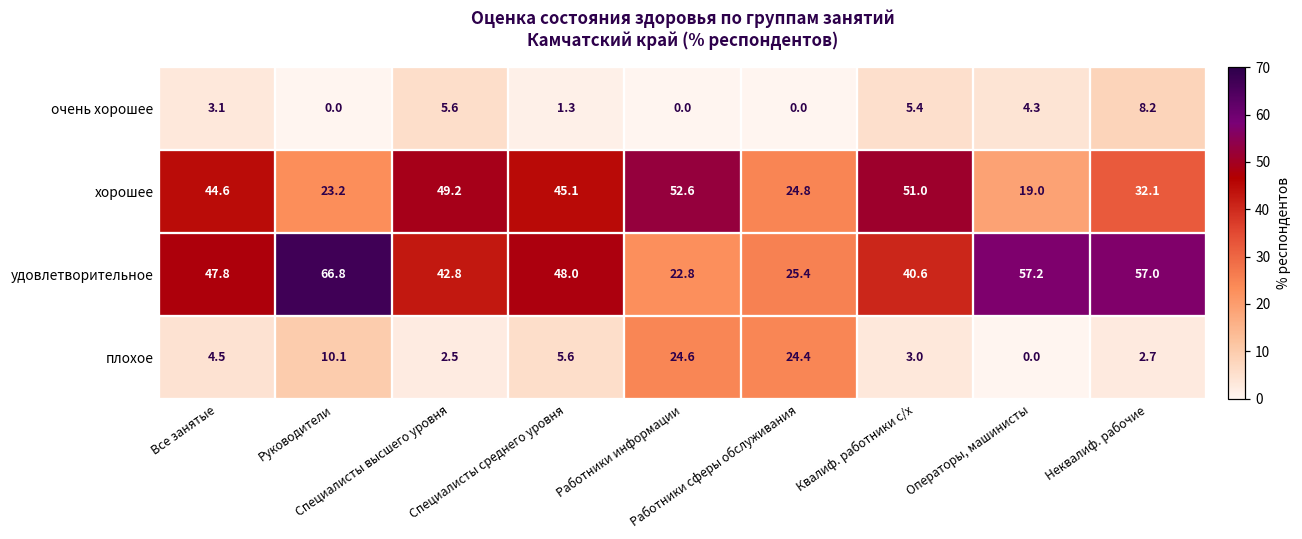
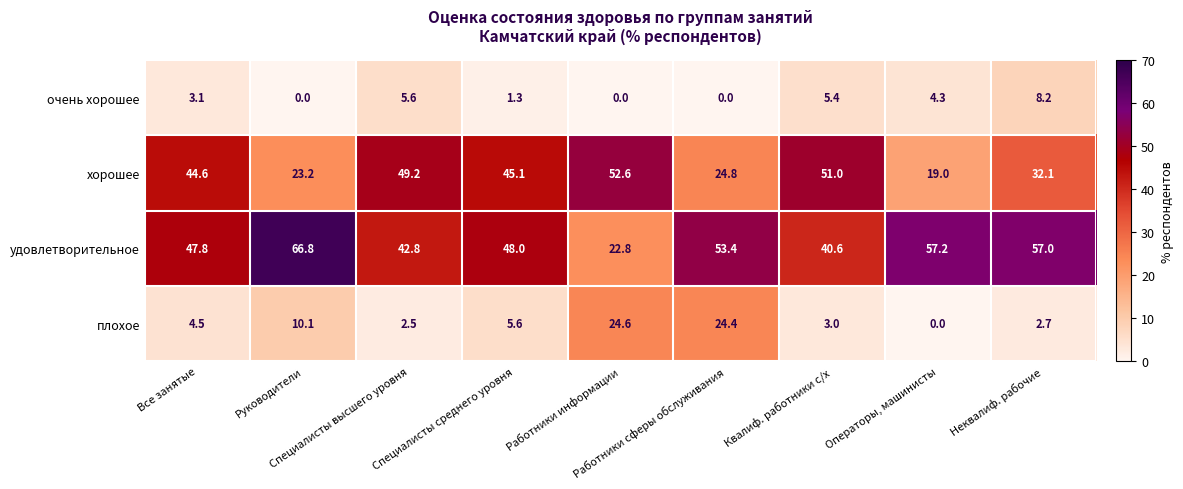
  {
    "очень хорошее": {
      "Все занятые": 3.1,
      "Руководители": 0.0,
      "Специалисты высшего уровня": 5.6,
      "Специалисты среднего уровня": 1.3,
      "Работники информации": 0.0,
      "Работники сферы обслуживания": 0.0,
      "Квалиф. работники с/х": 5.4,
      "Операторы, машинисты": 4.3,
      "Неквалиф. рабочие": 8.2
    },
    "хорошее": {
      "Все занятые": 44.6,
      "Руководители": 23.2,
      "Специалисты высшего уровня": 49.2,
      "Специалисты среднего уровня": 45.1,
      "Работники информации": 52.6,
      "Работники сферы обслуживания": 24.8,
      "Квалиф. работники с/х": 51.0,
      "Операторы, машинисты": 19.0,
      "Неквалиф. рабочие": 32.1
    },
    "удовлетворительное": {
      "Все занятые": 47.8,
      "Руководители": 66.8,
      "Специалисты высшего уровня": 42.8,
      "Специалисты среднего уровня": 48.0,
      "Работники информации": 22.8,
-     "Работники сферы обслуживания": 25.4,
+     "Работники сферы обслуживания": 53.4,
      "Квалиф. работники с/х": 40.6,
      "Операторы, машинисты": 57.2,
      "Неквалиф. рабочие": 57.0
    },
    "плохое": {
      "Все занятые": 4.5,
      "Руководители": 10.1,
      "Специалисты высшего уровня": 2.5,
      "Специалисты среднего уровня": 5.6,
      "Работники информации": 24.6,
      "Работники сферы обслуживания": 24.4,
      "Квалиф. работники с/х": 3.0,
      "Операторы, машинисты": 0.0,
      "Неквалиф. рабочие": 2.7
    }
  }
